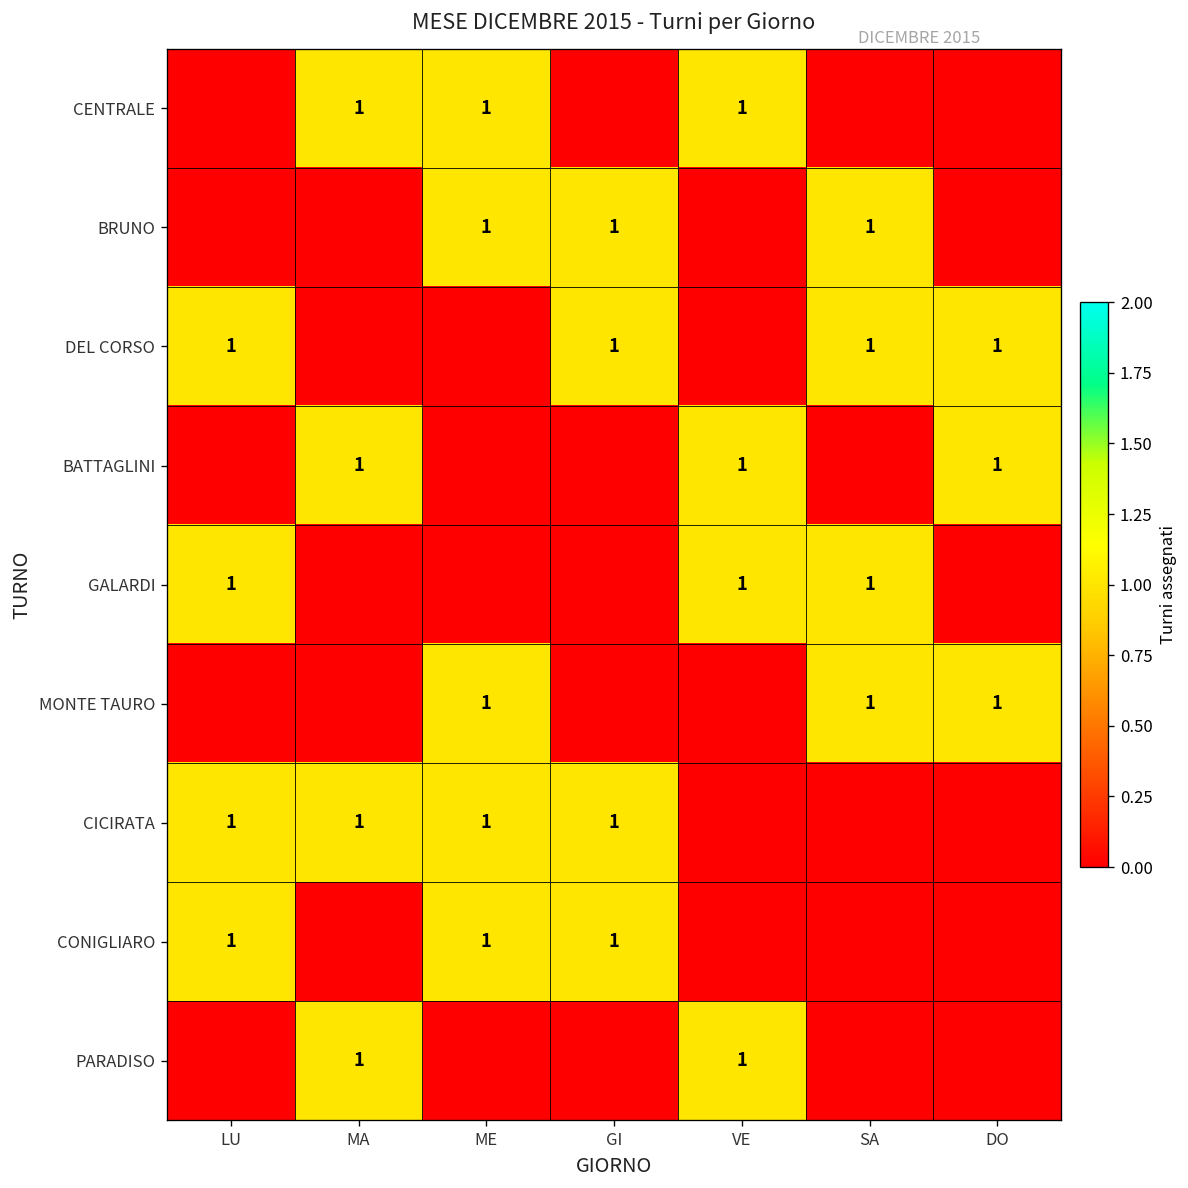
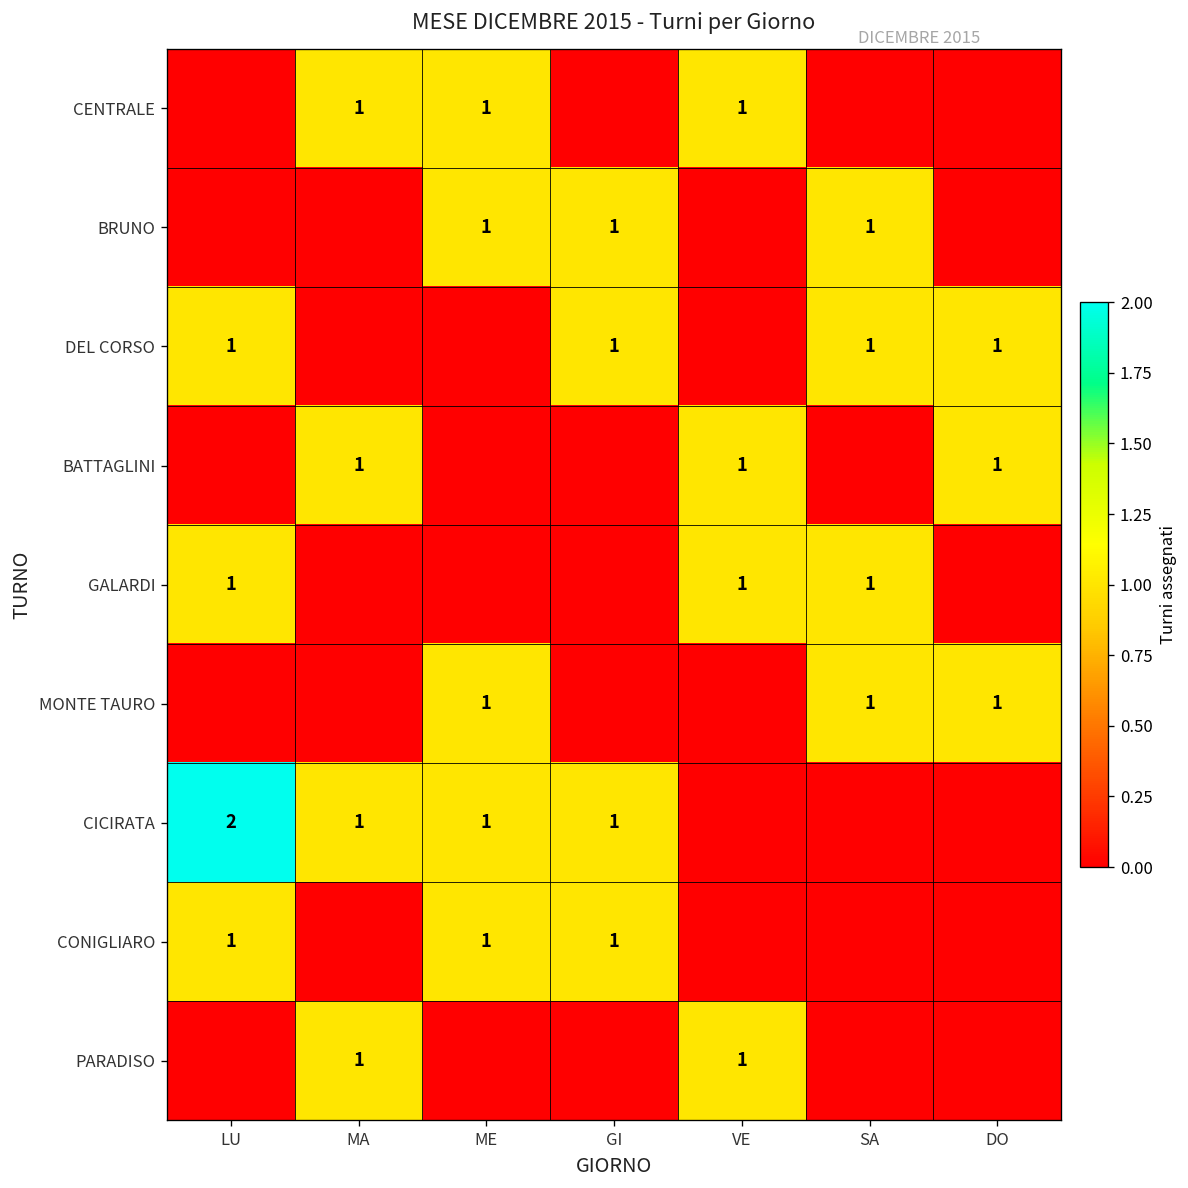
  {
    "CENTRALE": {
      "MA": 1,
      "ME": 1,
      "VE": 1
    },
    "BRUNO": {
      "ME": 1,
      "GI": 1,
      "SA": 1
    },
    "DEL CORSO": {
      "LU": 1,
      "GI": 1,
      "SA": 1,
      "DO": 1
    },
    "BATTAGLINI": {
      "MA": 1,
      "VE": 1,
      "DO": 1
    },
    "GALARDI": {
      "LU": 1,
      "VE": 1,
      "SA": 1
    },
    "MONTE TAURO": {
      "ME": 1,
      "SA": 1,
      "DO": 1
    },
    "CICIRATA": {
-     "LU": 1,
+     "LU": 2,
      "MA": 1,
      "ME": 1,
      "GI": 1
    },
    "CONIGLIARO": {
      "LU": 1,
      "ME": 1,
      "GI": 1
    },
    "PARADISO": {
      "MA": 1,
      "VE": 1
    }
  }
